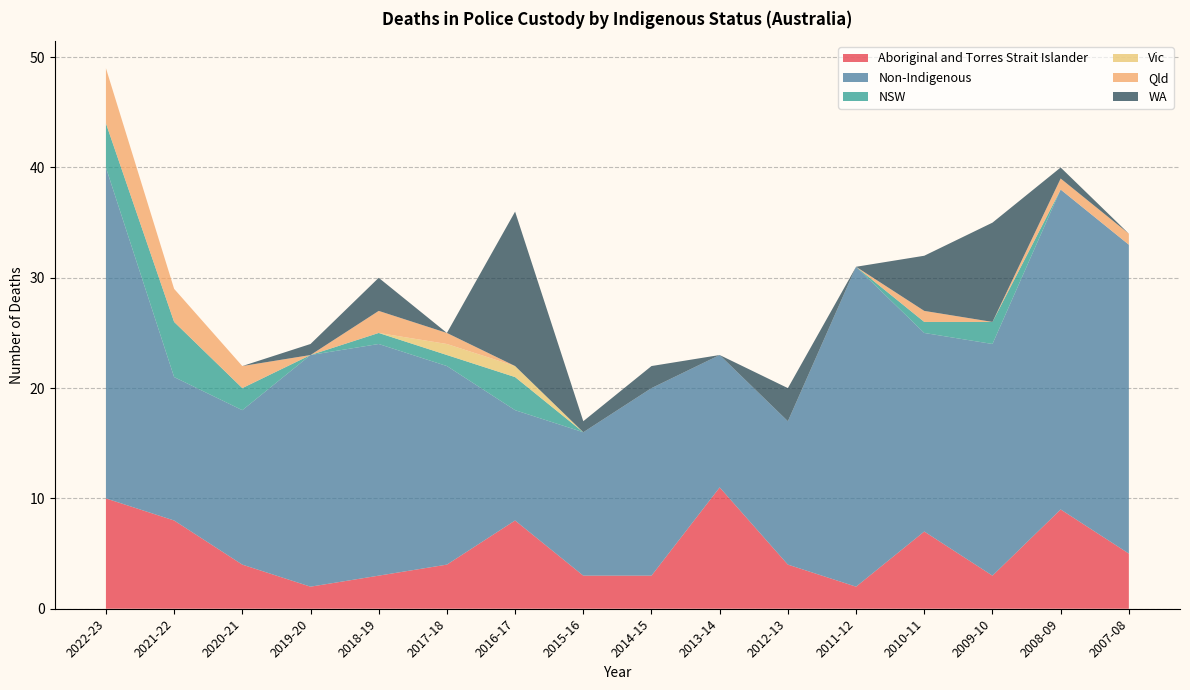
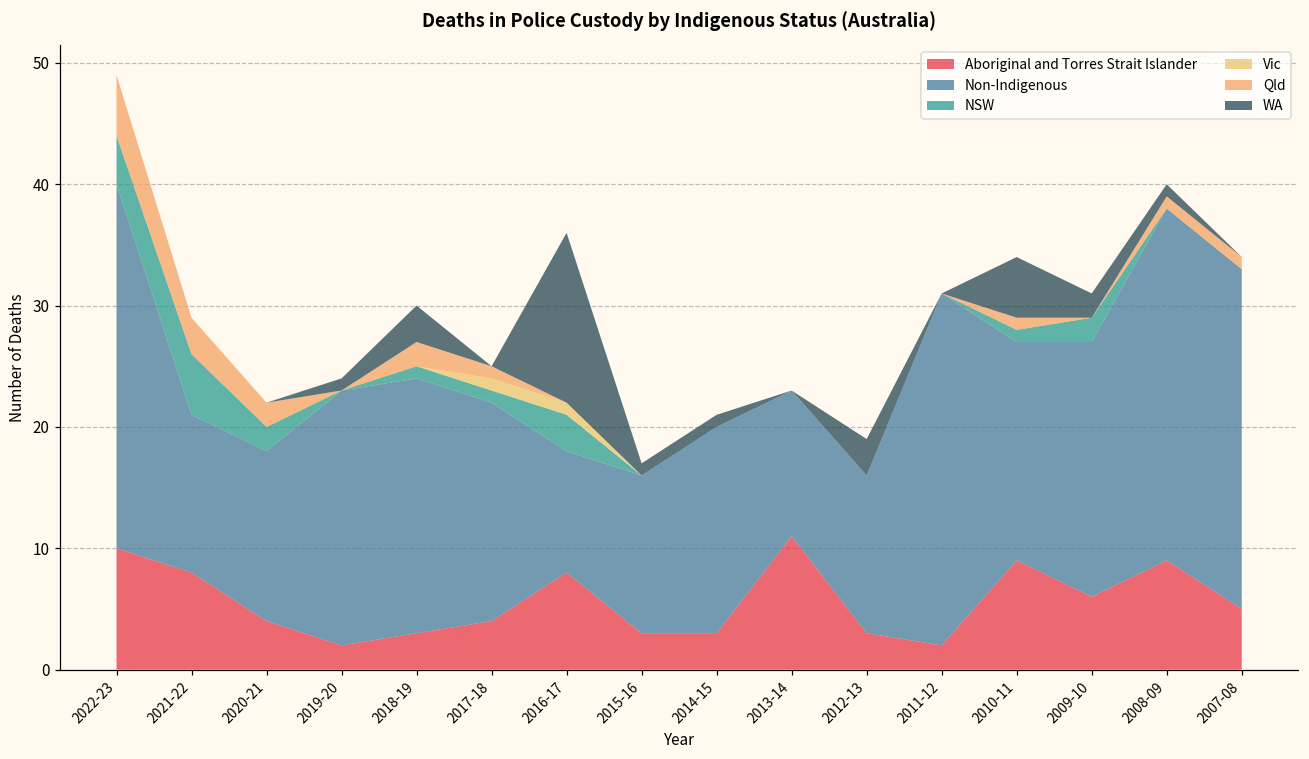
  {
    "Aboriginal and Torres Strait Islander": {
      "2022-23": 10,
      "2021-22": 8,
      "2020-21": 4,
      "2019-20": 2,
      "2018-19": 3,
      "2017-18": 4,
      "2016-17": 8,
      "2015-16": 3,
      "2014-15": 3,
      "2013-14": 11,
-     "2012-13": 4,
+     "2012-13": 3,
      "2011-12": 2,
-     "2010-11": 7,
-     "2009-10": 3,
+     "2010-11": 9,
+     "2009-10": 6,
      "2008-09": 9,
      "2007-08": 5
    },
    "WA": {
      "2019-20": 1,
      "2018-19": 3,
      "2016-17": 14,
      "2015-16": 1,
-     "2014-15": 2,
+     "2014-15": 1,
      "2012-13": 3,
      "2010-11": 5,
-     "2009-10": 9,
+     "2009-10": 2,
      "2008-09": 1
    }
  }
